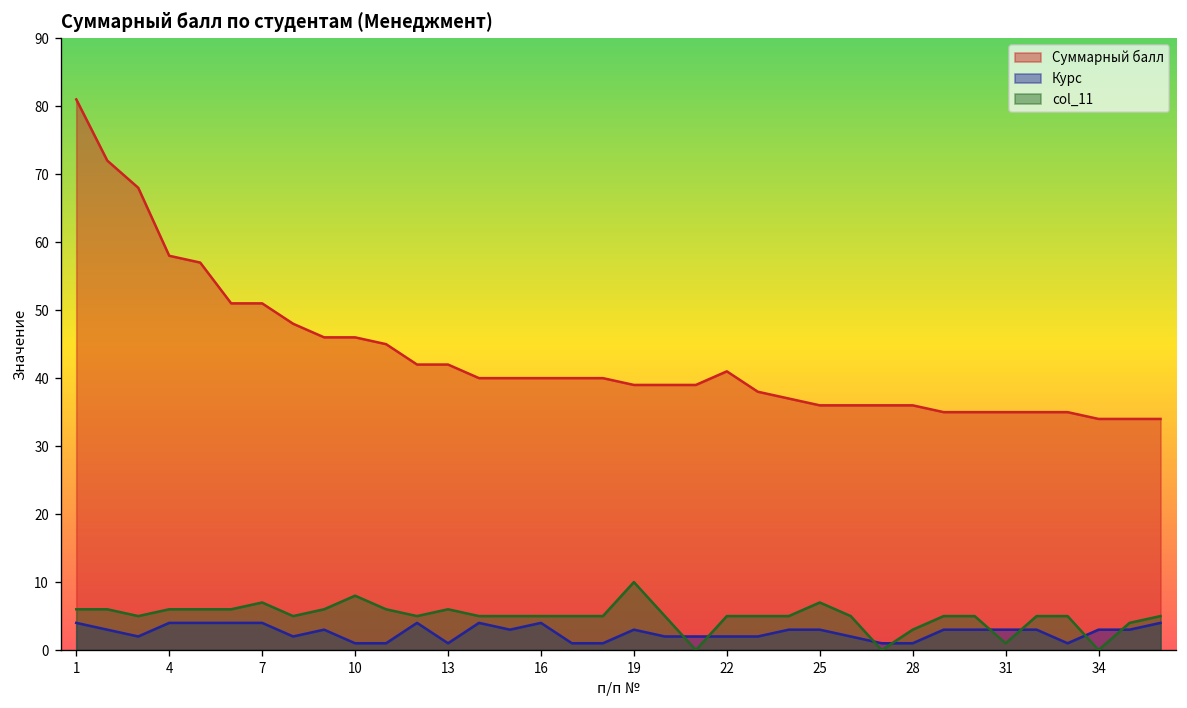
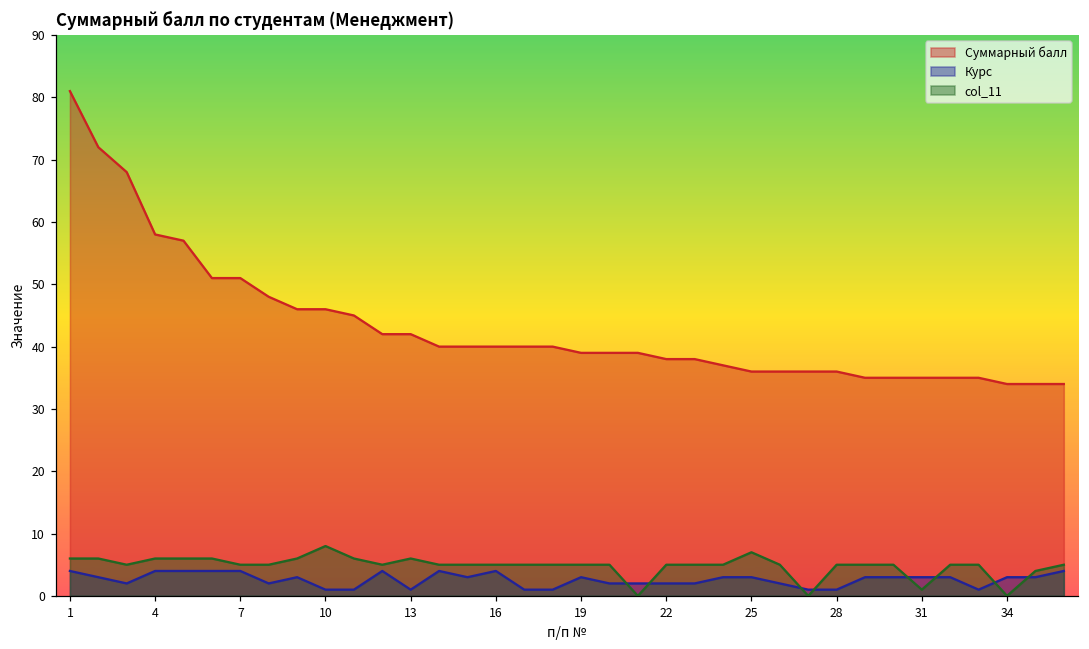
  {
    "Суммарный балл": {
      "1": 81,
      "4": 58,
      "7": 51,
      "10": 46,
      "13": 42,
      "16": 40,
      "19": 39,
-     "22": 41,
+     "22": 38,
      "25": 36,
      "28": 36,
      "31": 35,
      "34": 34
    },
    "Курс": {
      "1": 4,
      "4": 4,
      "7": 4,
      "10": 1,
      "13": 1,
      "16": 4,
      "19": 3,
      "22": 2,
      "25": 3,
      "28": 1,
      "31": 3,
      "34": 3
    },
    "col_11": {
      "1": 6,
      "4": 6,
-     "7": 7,
+     "7": 5,
      "10": 8,
      "13": 6,
      "16": 5,
-     "19": 10,
+     "19": 5,
      "22": 5,
      "25": 7,
-     "28": 3,
+     "28": 5,
      "31": 1,
      "34": 0
    }
  }
